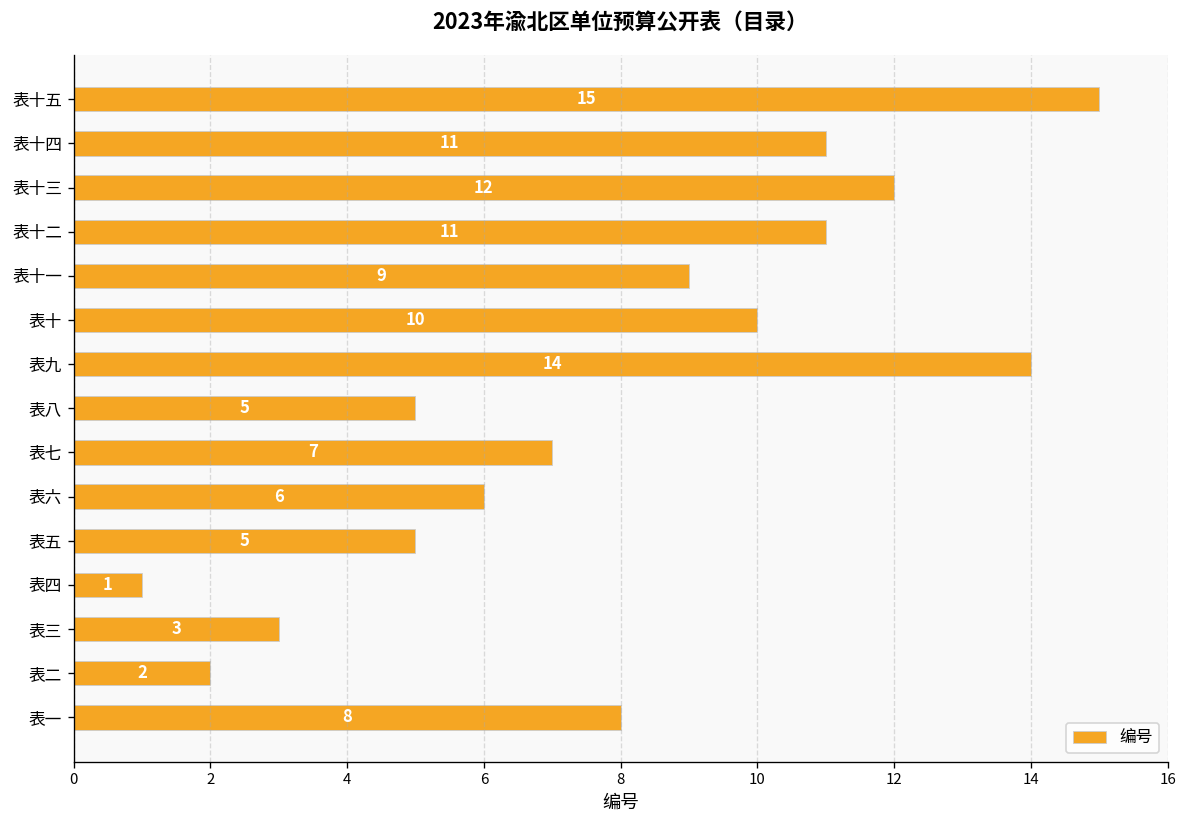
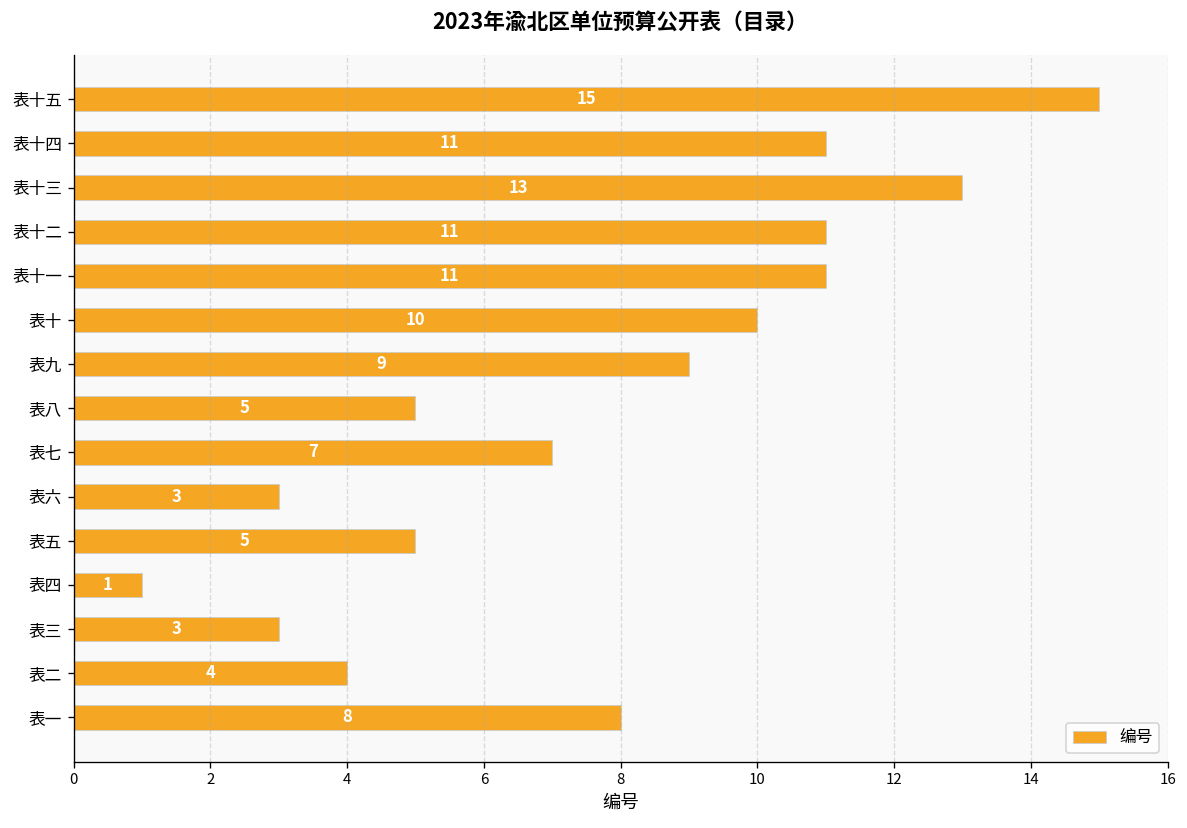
  {
    "表十五": 15,
    "表十四": 11,
-   "表十三": 12,
+   "表十三": 13,
    "表十二": 11,
-   "表十一": 9,
+   "表十一": 11,
    "表十": 10,
-   "表九": 14,
+   "表九": 9,
    "表八": 5,
    "表七": 7,
-   "表六": 6,
+   "表六": 3,
    "表五": 5,
    "表四": 1,
    "表三": 3,
-   "表二": 2,
+   "表二": 4,
    "表一": 8
  }
